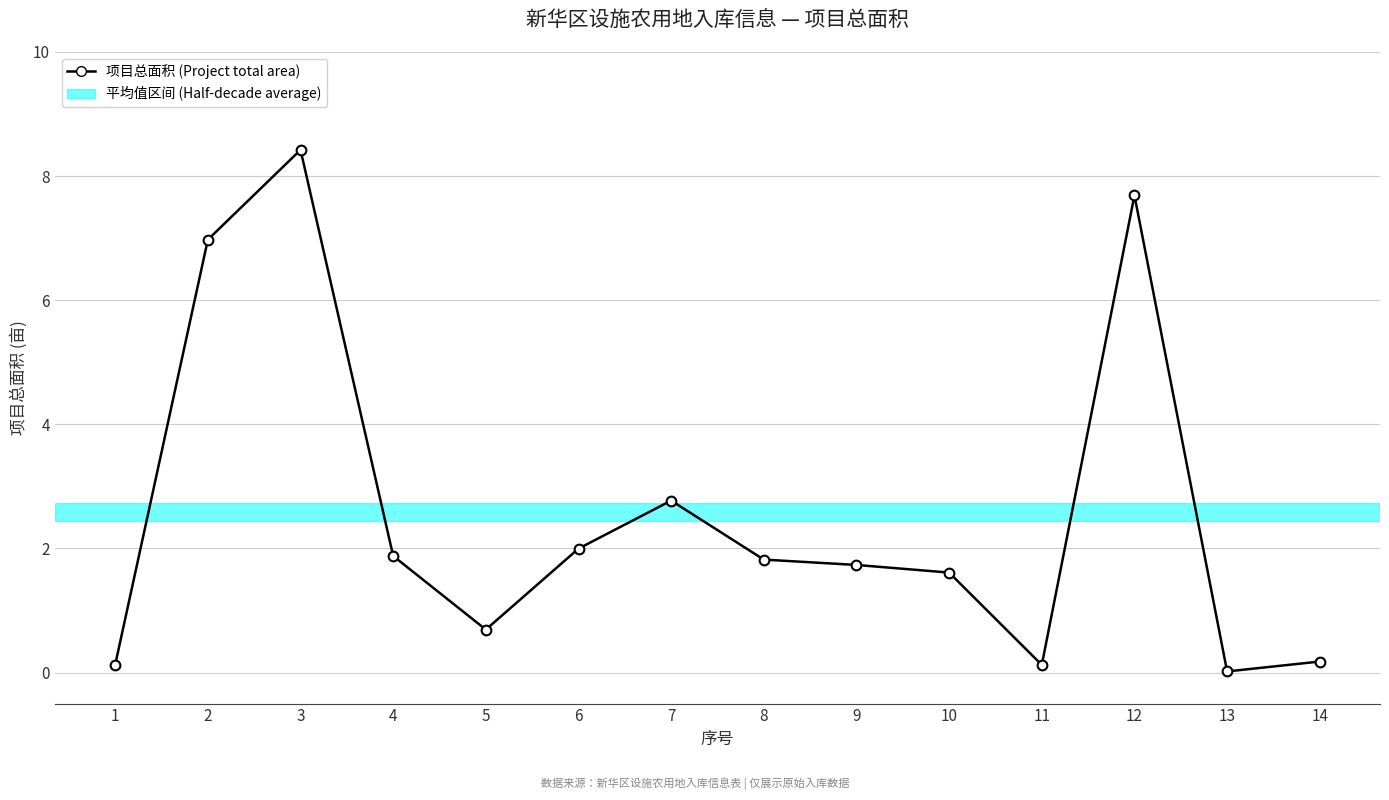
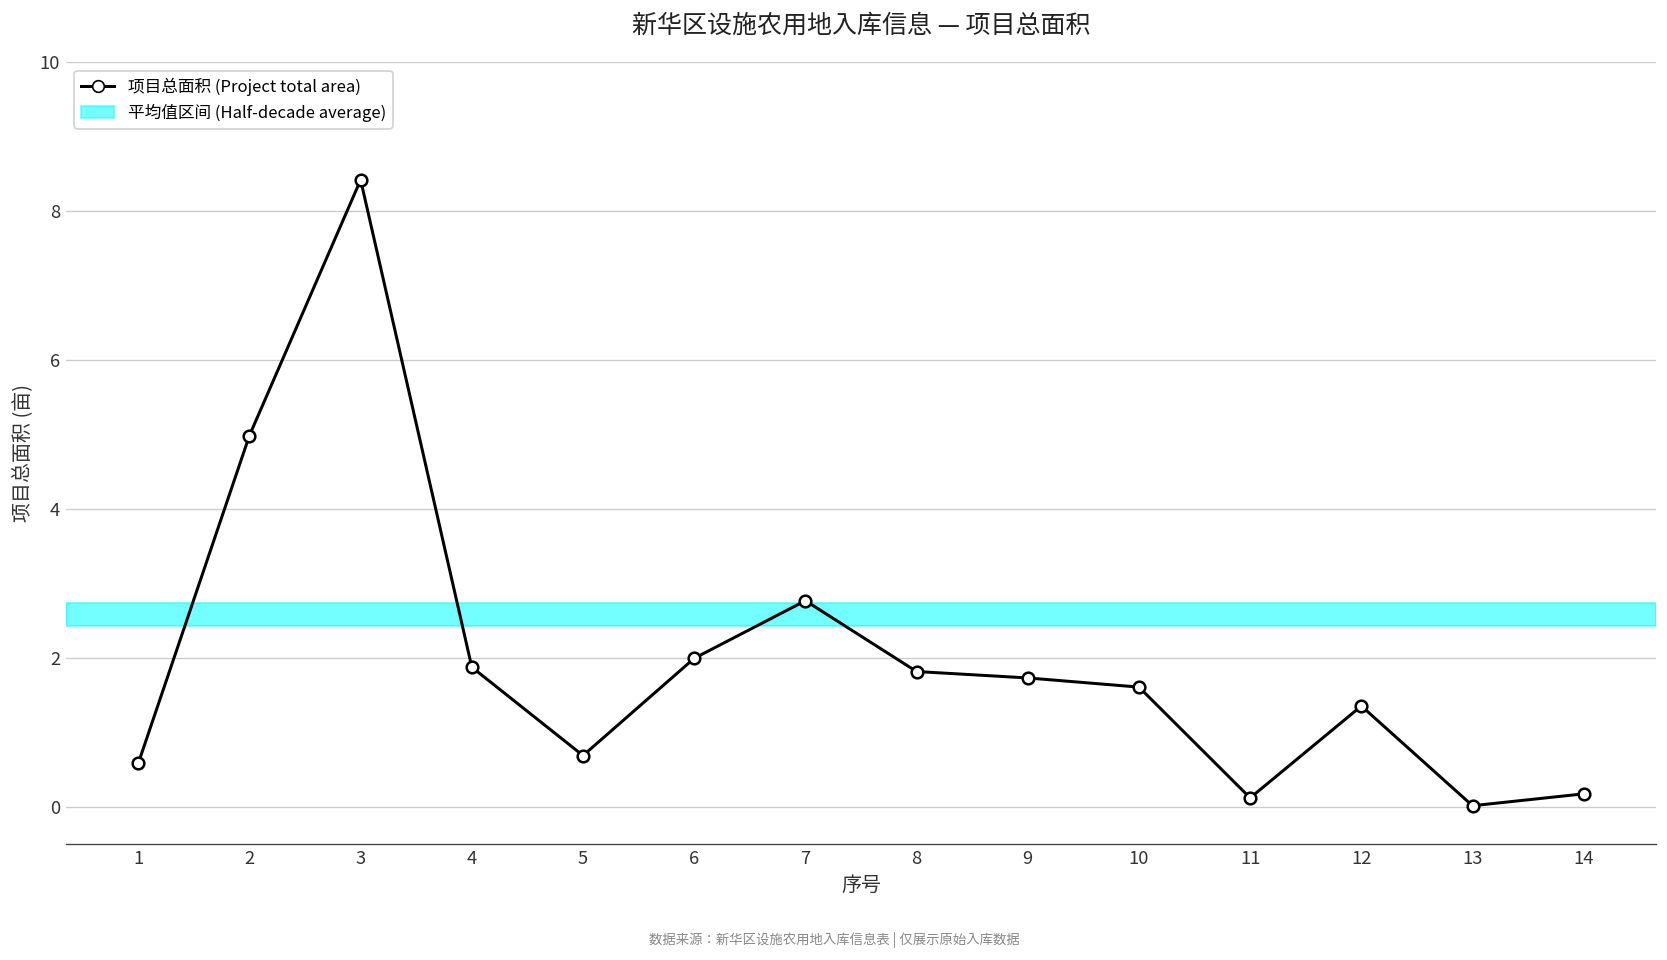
  {
-   "1": 0.1,
-   "2": 7.0,
+   "1": 0.6,
+   "2": 5.0,
    "3": 8.4,
    "4": 1.9,
    "5": 0.7,
    "6": 2.0,
    "7": 2.8,
    "8": 1.8,
    "9": 1.7,
    "10": 1.6,
    "11": 0.1,
-   "12": 7.7,
+   "12": 1.4,
    "13": 0.0,
    "14": 0.2
  }
